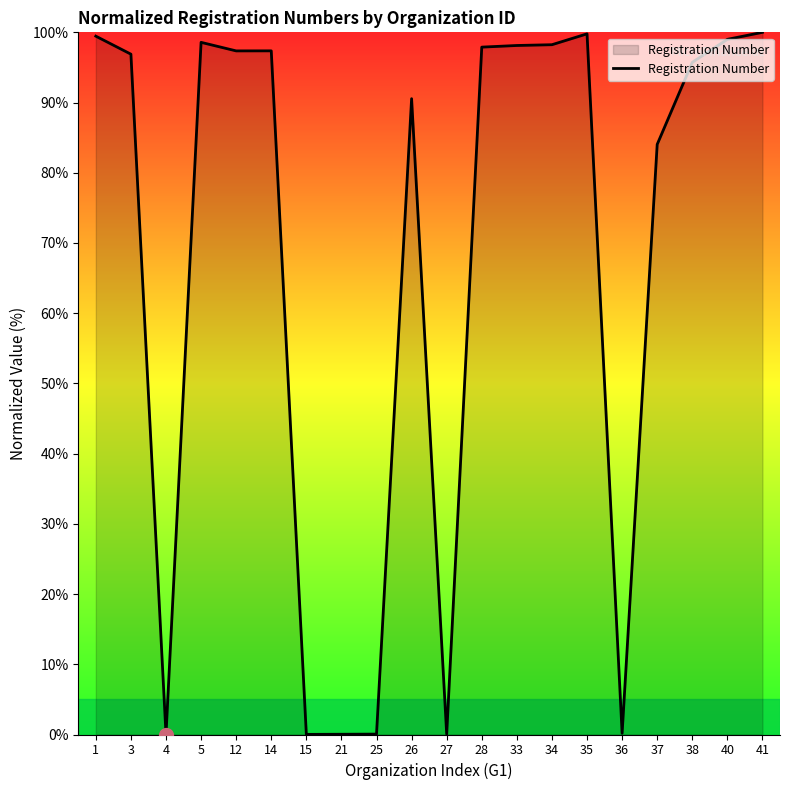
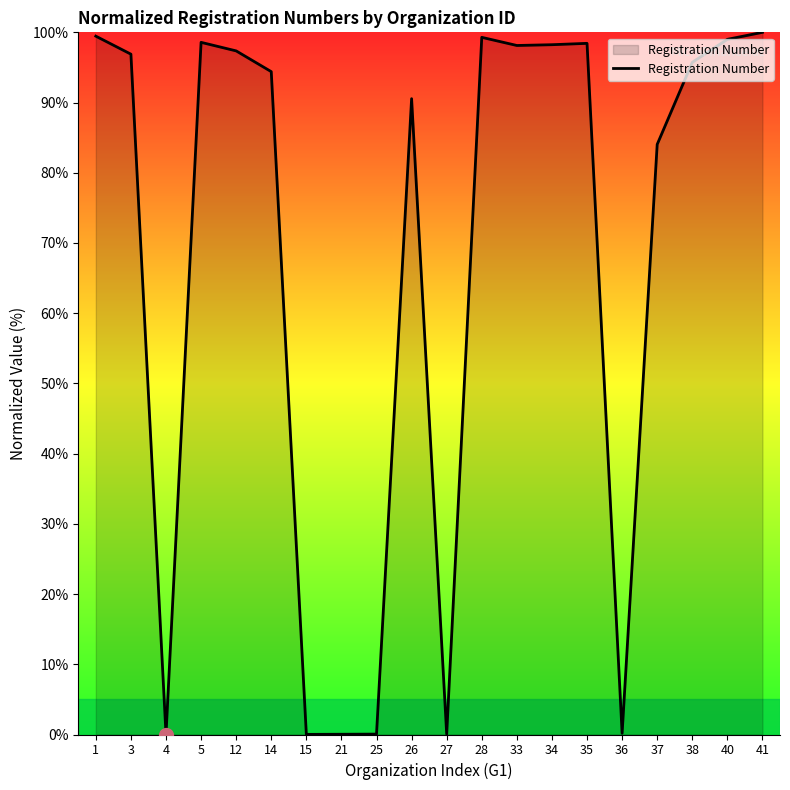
  {
    "Registration Number": {
      "1": "99%",
      "3": "97%",
      "5": "99%",
      "12": "97%",
-     "14": "97%",
+     "14": "94%",
      "26": "91%",
-     "28": "98%",
+     "28": "99%",
      "33": "98%",
      "34": "98%",
-     "35": "100%",
+     "35": "98%",
      "37": "84%",
      "41": "100%"
    }
  }
